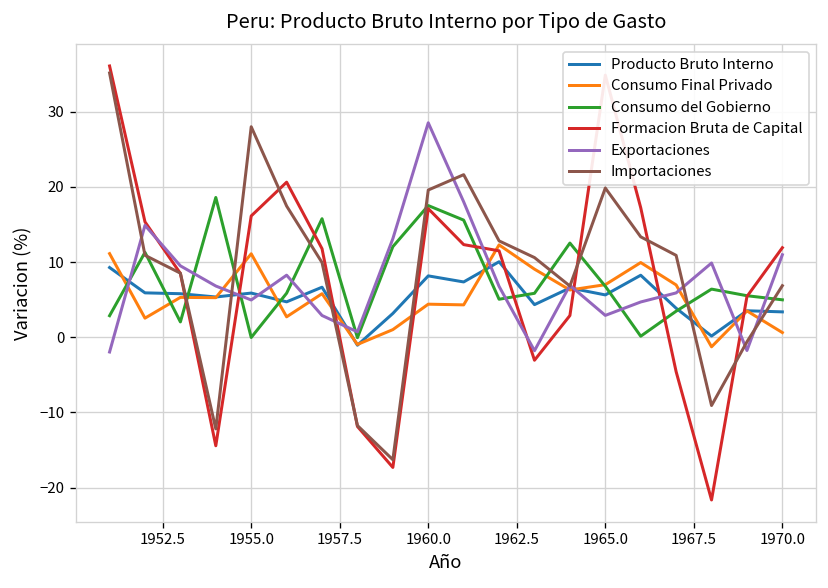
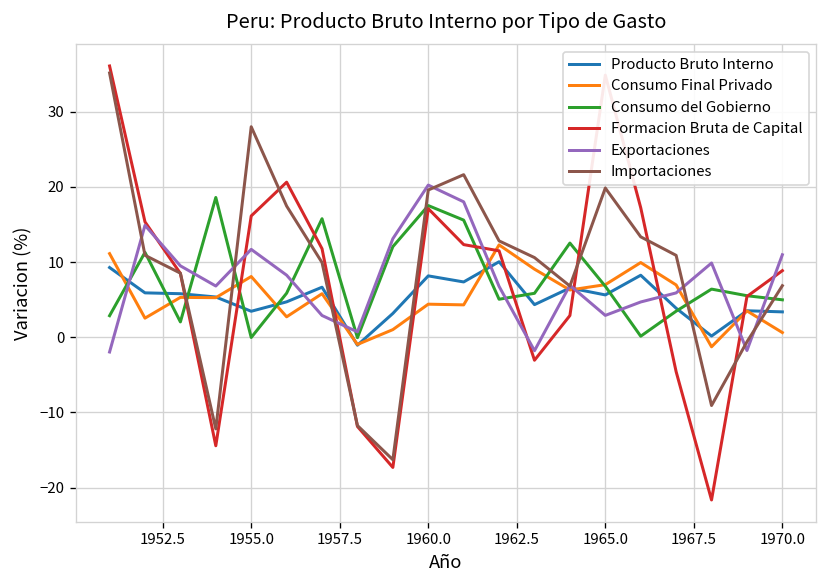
  {
    "Producto Bruto Interno": {
-     "1955.0": 6,
+     "1955.0": 3,
      "1960.0": 8,
      "1965.0": 6,
      "1970.0": 3
    },
    "Consumo Final Privado": {
-     "1955.0": 11,
+     "1955.0": 8,
      "1960.0": 4,
      "1970.0": 1
    },
    "Consumo del Gobierno": {
      "1955.0": 0,
      "1960.0": 18,
      "1970.0": 5
    },
    "Formacion Bruta de Capital": {
      "1955.0": 16,
      "1960.0": 17,
-     "1970.0": 12
+     "1970.0": 9
    },
    "Exportaciones": {
-     "1955.0": 5,
-     "1960.0": 29,
+     "1955.0": 12,
+     "1960.0": 20,
      "1965.0": 3,
      "1970.0": 11
    },
    "Importaciones": {
      "1955.0": 28,
      "1960.0": 20,
      "1970.0": 7
    }
  }
